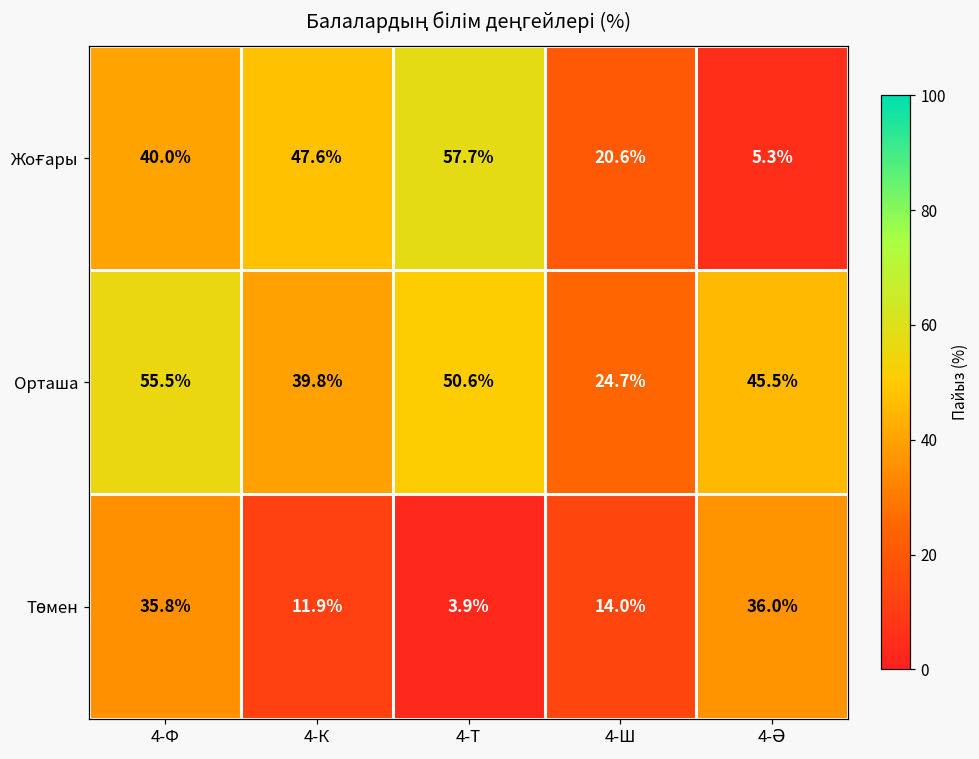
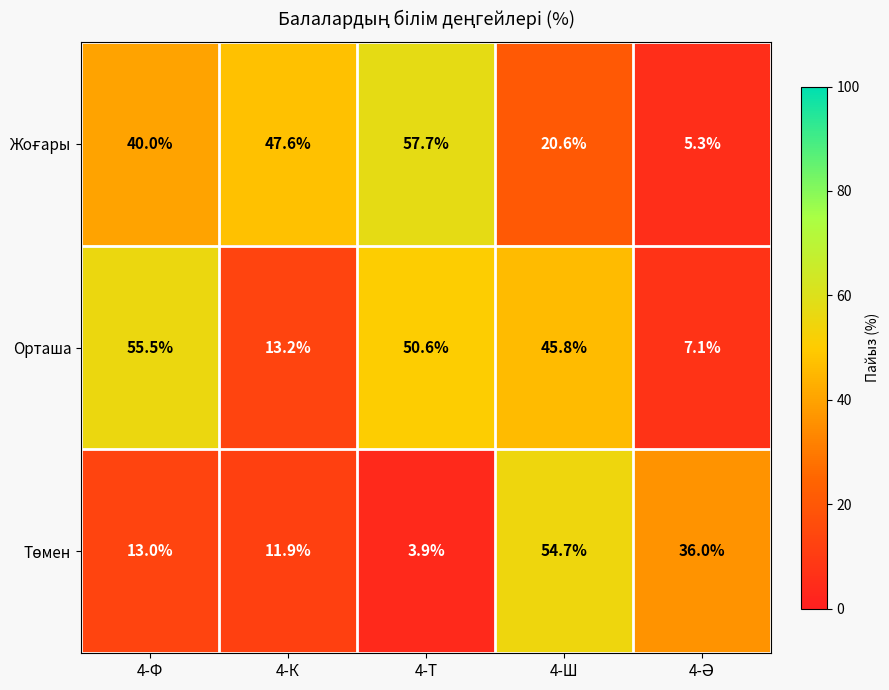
  {
    "Жоғары": {
      "4-Ф": "40.0%",
      "4-К": "47.6%",
      "4-Т": "57.7%",
      "4-Ш": "20.6%",
      "4-Ә": "5.3%"
    },
    "Орташа": {
      "4-Ф": "55.5%",
-     "4-К": "39.8%",
+     "4-К": "13.2%",
      "4-Т": "50.6%",
-     "4-Ш": "24.7%",
-     "4-Ә": "45.5%"
+     "4-Ш": "45.8%",
+     "4-Ә": "7.1%"
    },
    "Төмен": {
-     "4-Ф": "35.8%",
+     "4-Ф": "13.0%",
      "4-К": "11.9%",
      "4-Т": "3.9%",
-     "4-Ш": "14.0%",
+     "4-Ш": "54.7%",
      "4-Ә": "36.0%"
    }
  }
